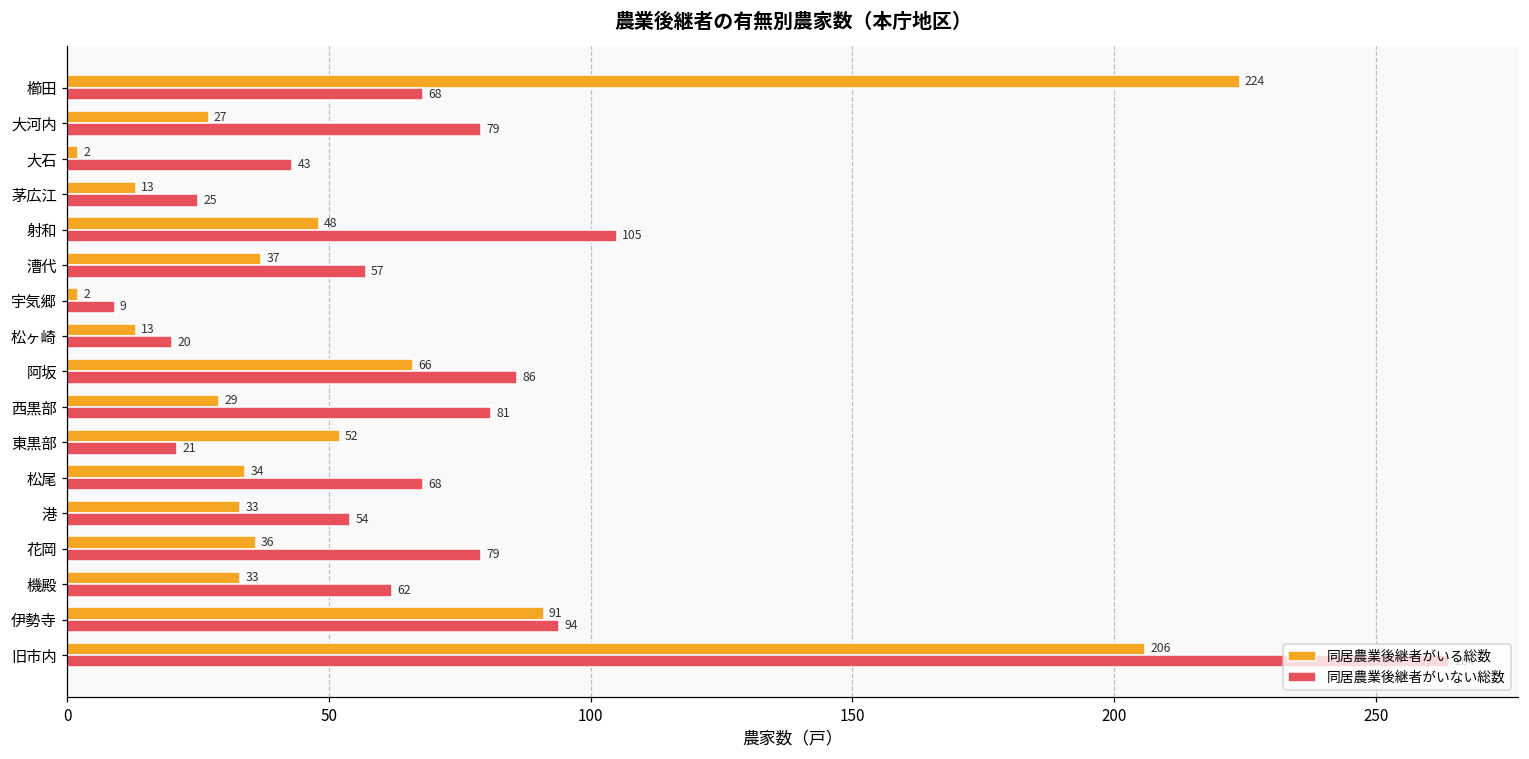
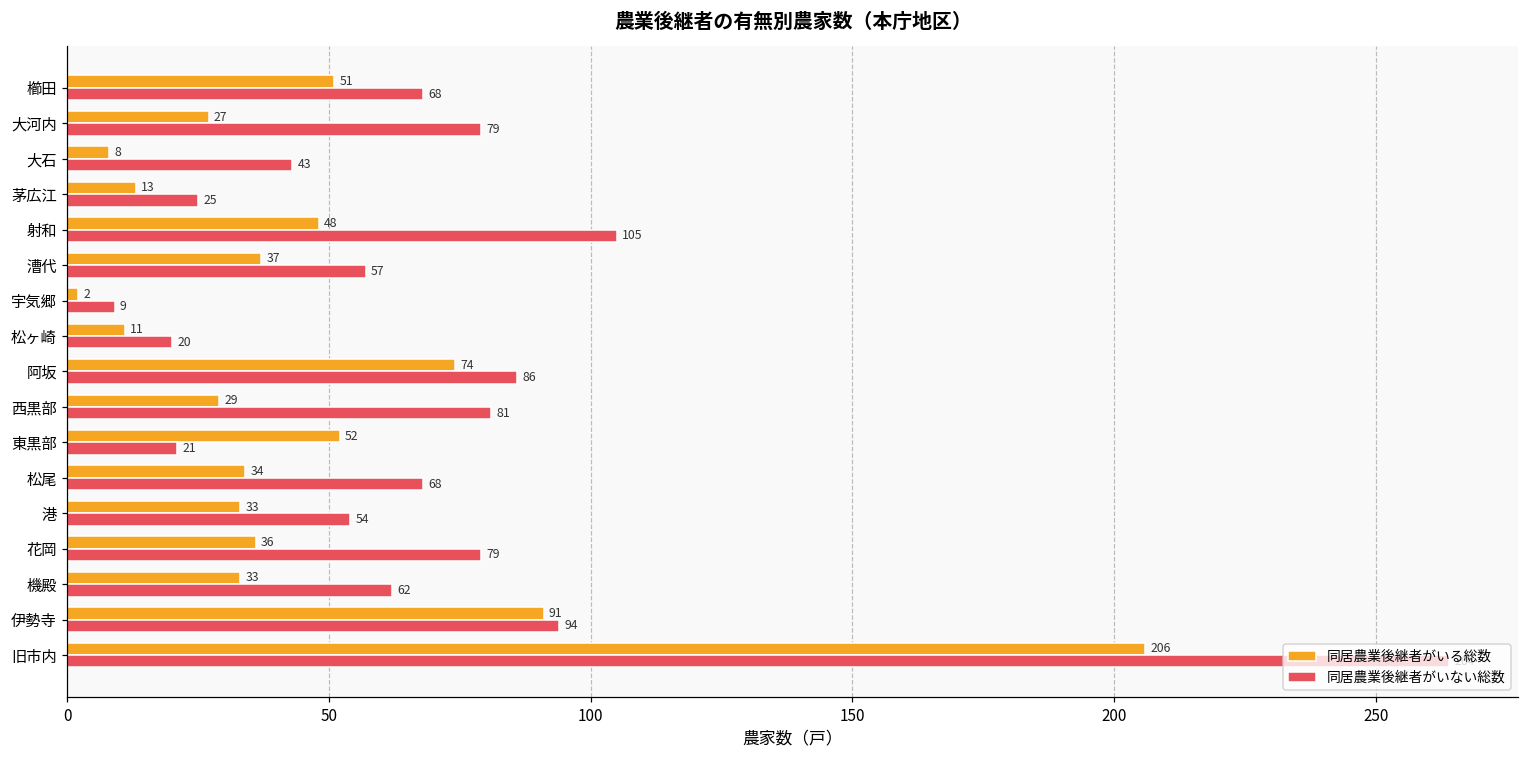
  {
    "同居農業後継者がいる総数": {
-     "櫛田": 224,
+     "櫛田": 51,
      "大河内": 27,
-     "大石": 2,
+     "大石": 8,
      "茅広江": 13,
      "射和": 48,
      "漕代": 37,
      "宇気郷": 2,
-     "松ヶ崎": 13,
-     "阿坂": 66,
+     "松ヶ崎": 11,
+     "阿坂": 74,
      "西黒部": 29,
      "東黒部": 52,
      "松尾": 34,
      "港": 33,
      "花岡": 36,
      "機殿": 33,
      "伊勢寺": 91,
      "旧市内": 206
    },
    "同居農業後継者がいない総数": {
      "櫛田": 68,
      "大河内": 79,
      "大石": 43,
      "茅広江": 25,
      "射和": 105,
      "漕代": 57,
      "宇気郷": 9,
      "松ヶ崎": 20,
      "阿坂": 86,
      "西黒部": 81,
      "東黒部": 21,
      "松尾": 68,
      "港": 54,
      "花岡": 79,
      "機殿": 62,
      "伊勢寺": 94
    }
  }
